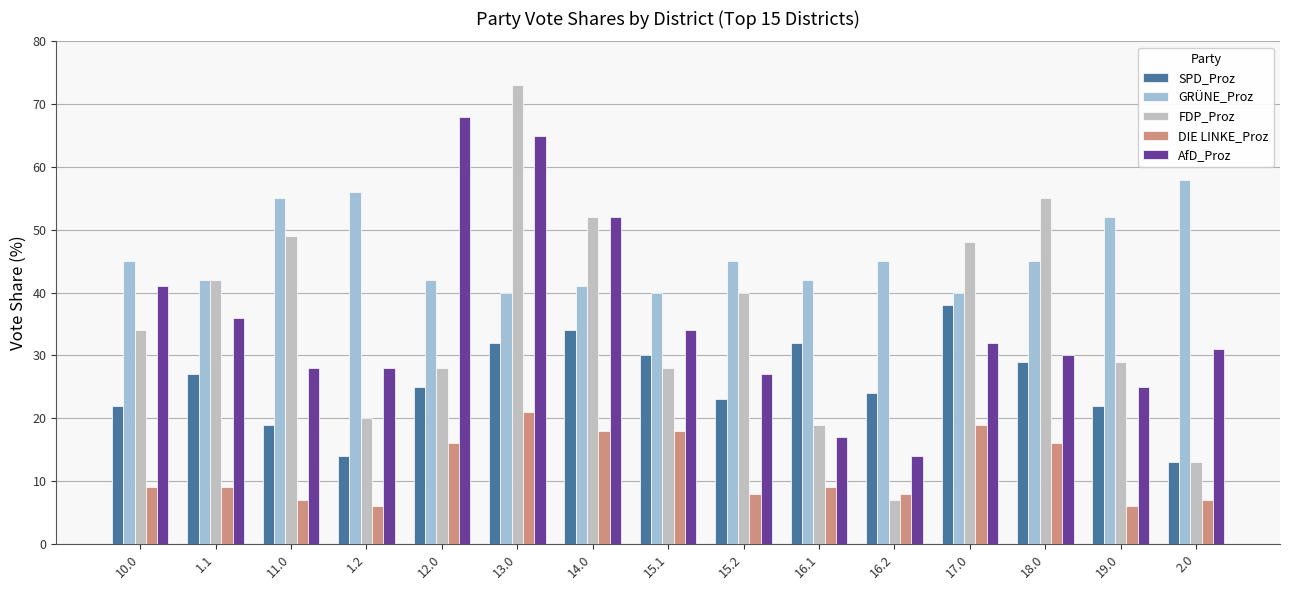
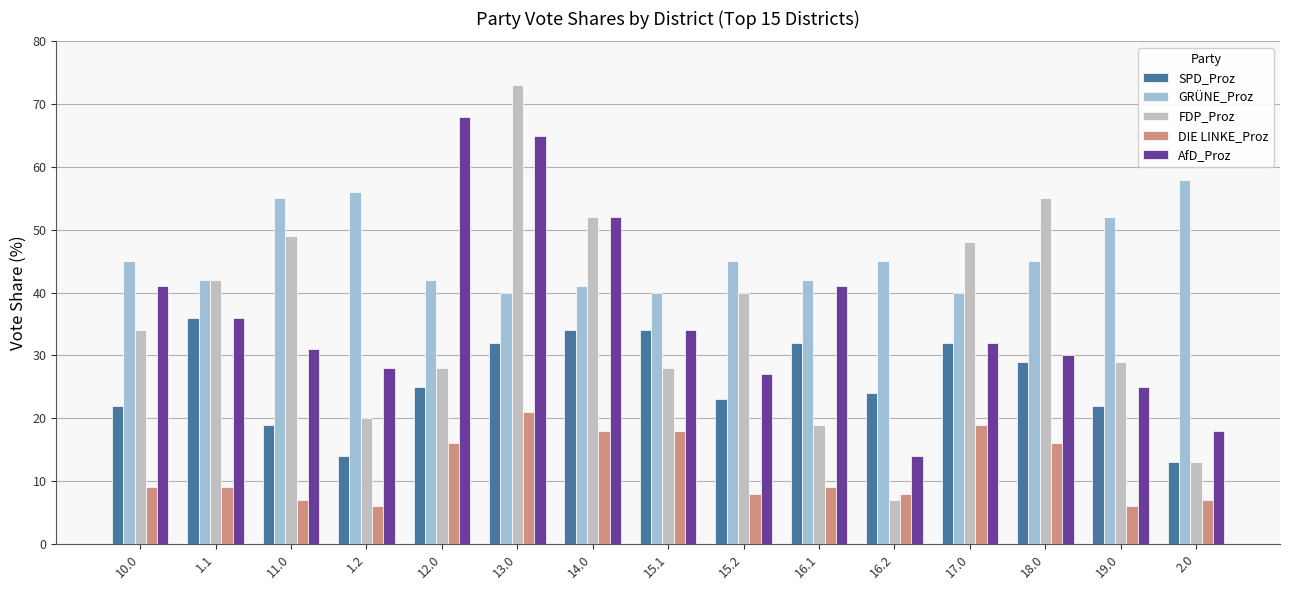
  {
    "SPD_Proz": {
      "10.0": 22,
-     "1.1": 27,
+     "1.1": 36,
      "11.0": 19,
      "1.2": 14,
      "12.0": 25,
      "13.0": 32,
      "14.0": 34,
-     "15.1": 30,
+     "15.1": 34,
      "15.2": 23,
      "16.1": 32,
      "16.2": 24,
-     "17.0": 38,
+     "17.0": 32,
      "18.0": 29,
      "19.0": 22,
      "2.0": 13
    },
    "DIE LINKE_Proz": {
      "10.0": 9,
      "1.1": 9,
      "11.0": 7,
      "1.2": 6,
      "12.0": 16,
      "13.0": 21,
      "14.0": 18,
      "15.1": 18,
      "15.2": 8,
      "16.1": 9,
      "16.2": 8,
      "17.0": 19,
      "18.0": 16,
      "19.0": 6,
      "2.0": 7
    },
    "AfD_Proz": {
      "10.0": 41,
      "1.1": 36,
-     "11.0": 28,
+     "11.0": 31,
      "1.2": 28,
      "12.0": 68,
      "13.0": 65,
      "14.0": 52,
      "15.1": 34,
      "15.2": 27,
-     "16.1": 17,
+     "16.1": 41,
      "16.2": 14,
      "17.0": 32,
      "18.0": 30,
      "19.0": 25,
-     "2.0": 31
+     "2.0": 18
    }
  }
